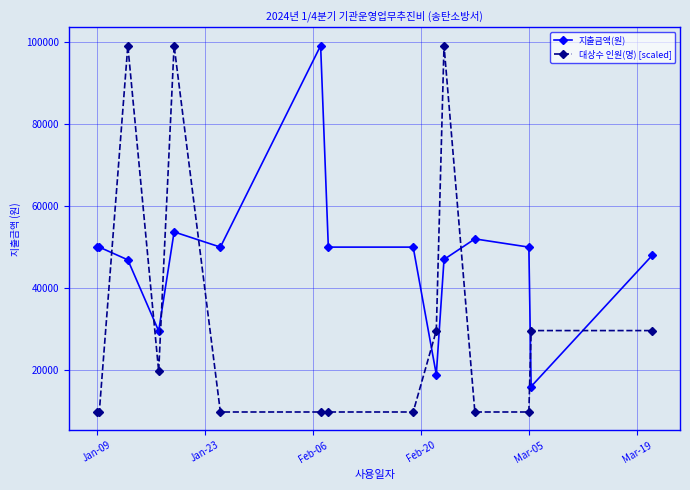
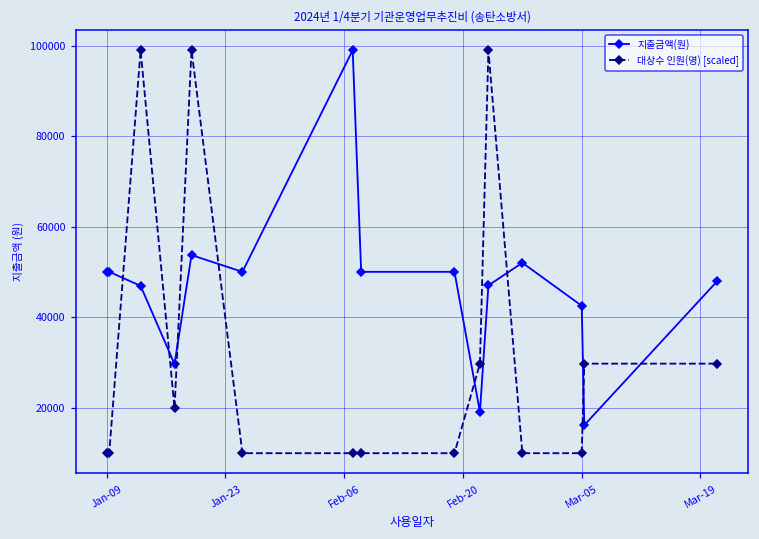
  {
    "지출금액(원)": {
      "Jan-09": 50000,
-     "Mar-05": 50000
+     "Mar-05": 42000
    },
    "대상수 인원(명) [scaled]": {
      "Jan-09": 10000,
      "Mar-05": 10000
    }
  }
